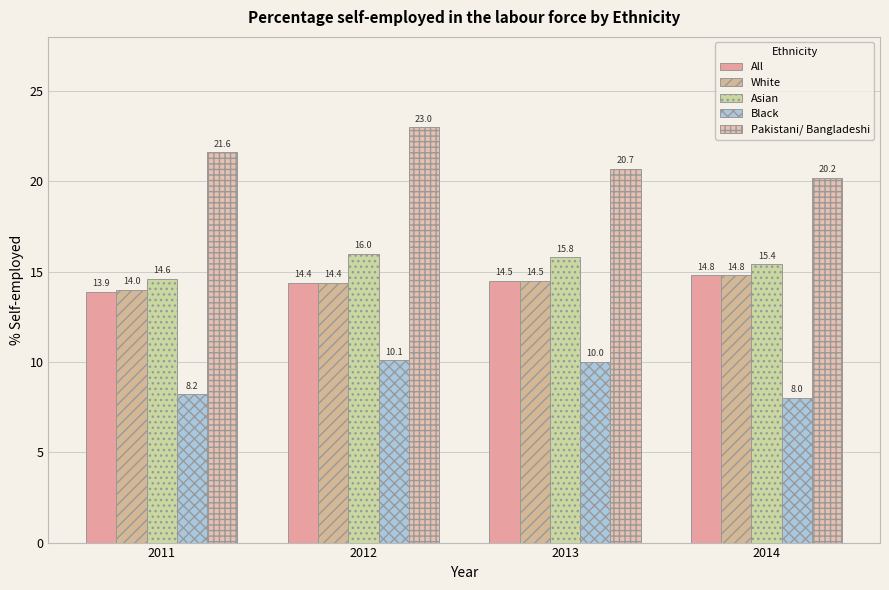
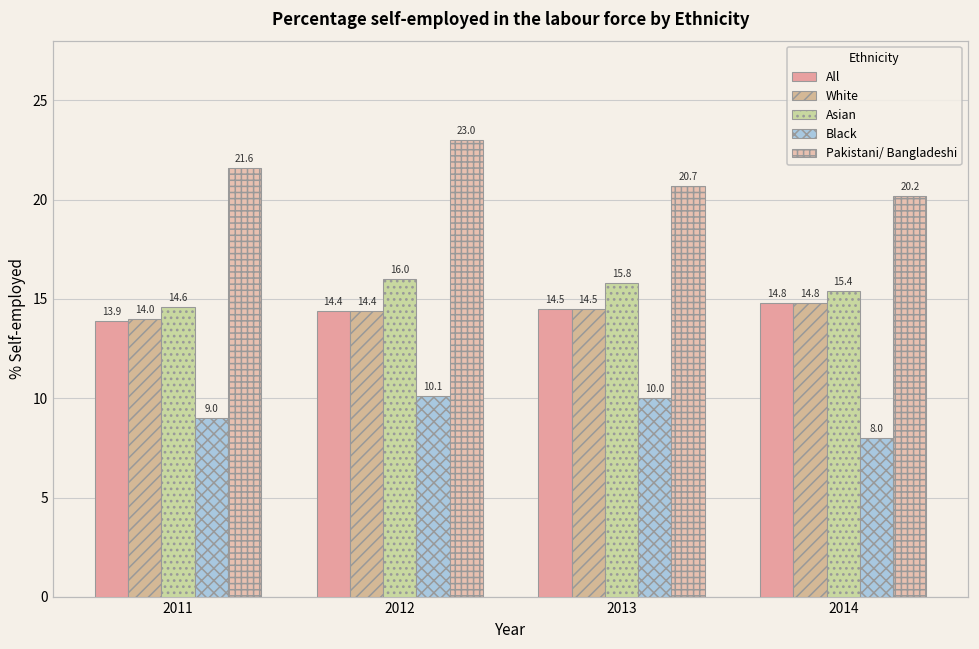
  {
    "Black": {
-     "2011": 8.2,
+     "2011": 9.0,
      "2012": 10.1,
      "2013": 10.0,
      "2014": 8.0
    }
  }
